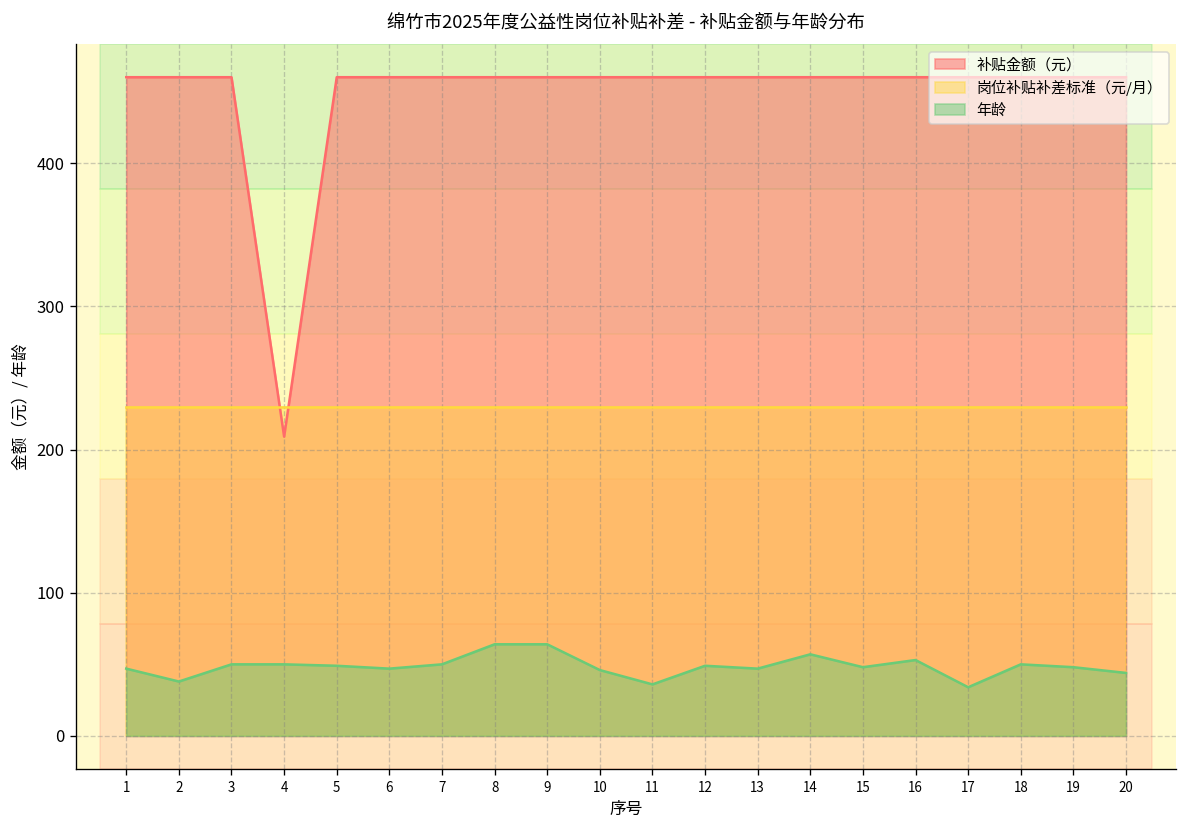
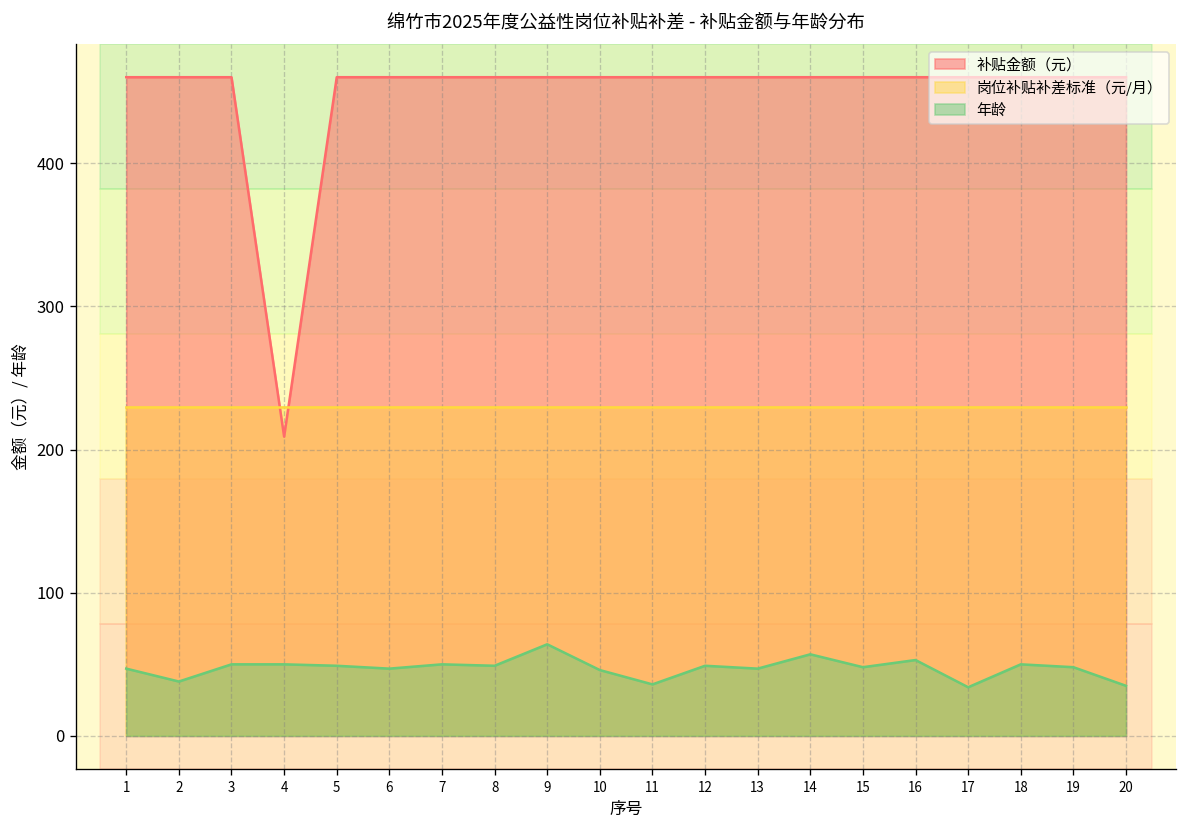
  {
    "补贴金额（元）": {
      "1": 460,
      "2": 460,
      "3": 460,
      "4": 209,
      "5": 460,
      "6": 460,
      "7": 460,
      "8": 460,
      "9": 460,
      "10": 460,
      "11": 460,
      "12": 460,
      "13": 460,
      "14": 460,
      "15": 460,
      "16": 460
    },
    "岗位补贴补差标准（元/月）": {
      "1": 230,
      "2": 230,
      "3": 230,
      "4": 230,
      "5": 230,
      "6": 230,
      "7": 230,
      "8": 230,
      "9": 230,
      "10": 230,
      "11": 230,
      "12": 230,
      "13": 230,
      "14": 230,
      "15": 230,
      "16": 230,
      "17": 230,
      "18": 230,
      "19": 230,
      "20": 230
    },
    "年龄": {
      "1": 47,
      "2": 38,
      "3": 50,
      "4": 50,
      "5": 49,
      "6": 47,
      "7": 50,
-     "8": 64,
+     "8": 49,
      "9": 64,
      "10": 46,
      "11": 36,
      "12": 49,
      "13": 47,
      "14": 57,
      "15": 48,
      "16": 53,
      "17": 34,
      "18": 50,
      "19": 48,
-     "20": 44
+     "20": 35
    }
  }
